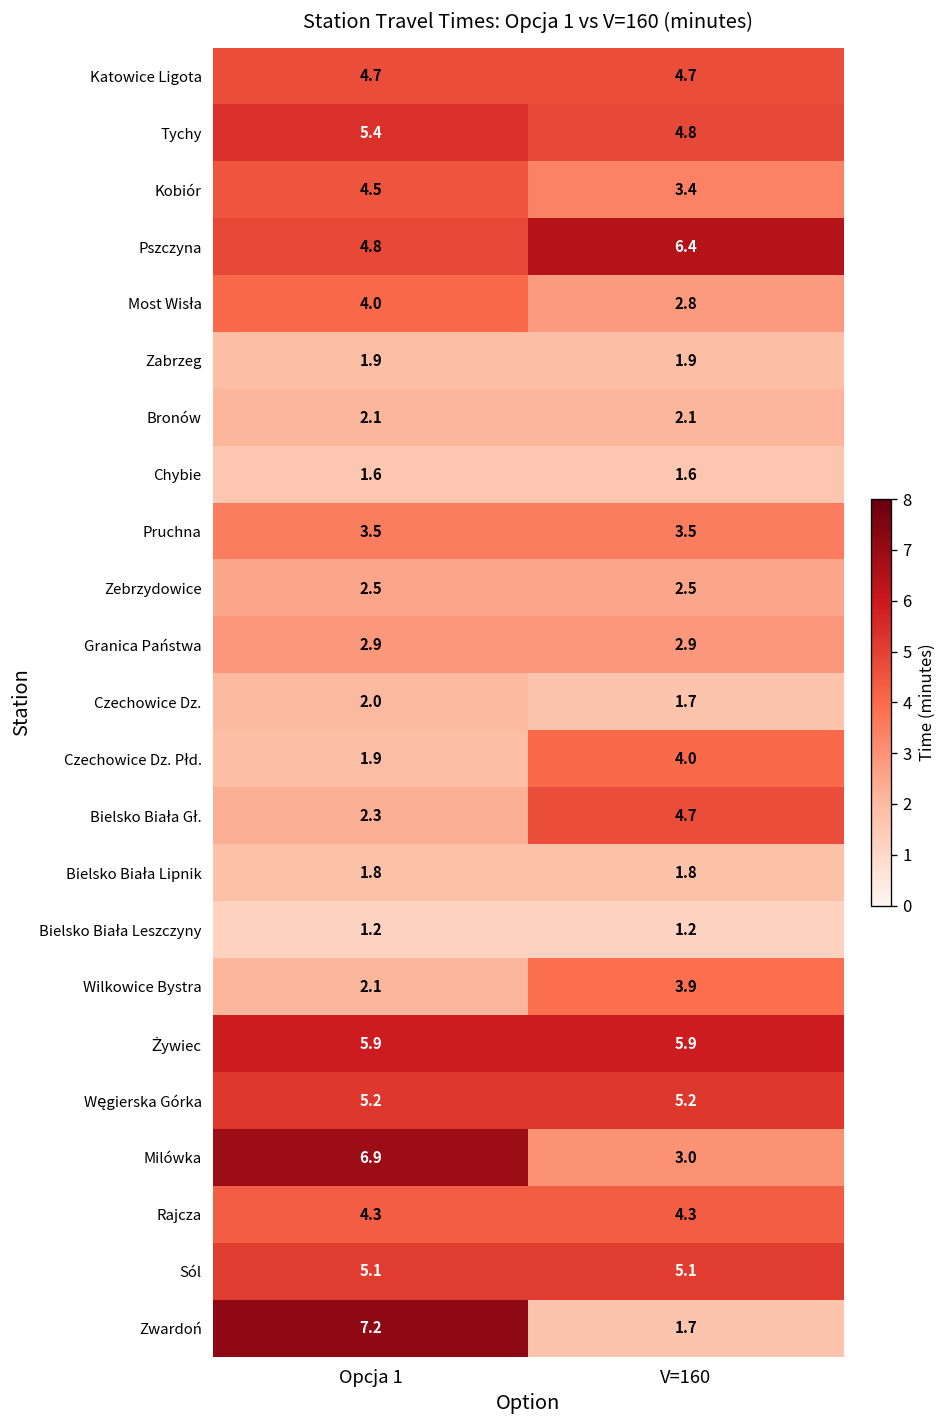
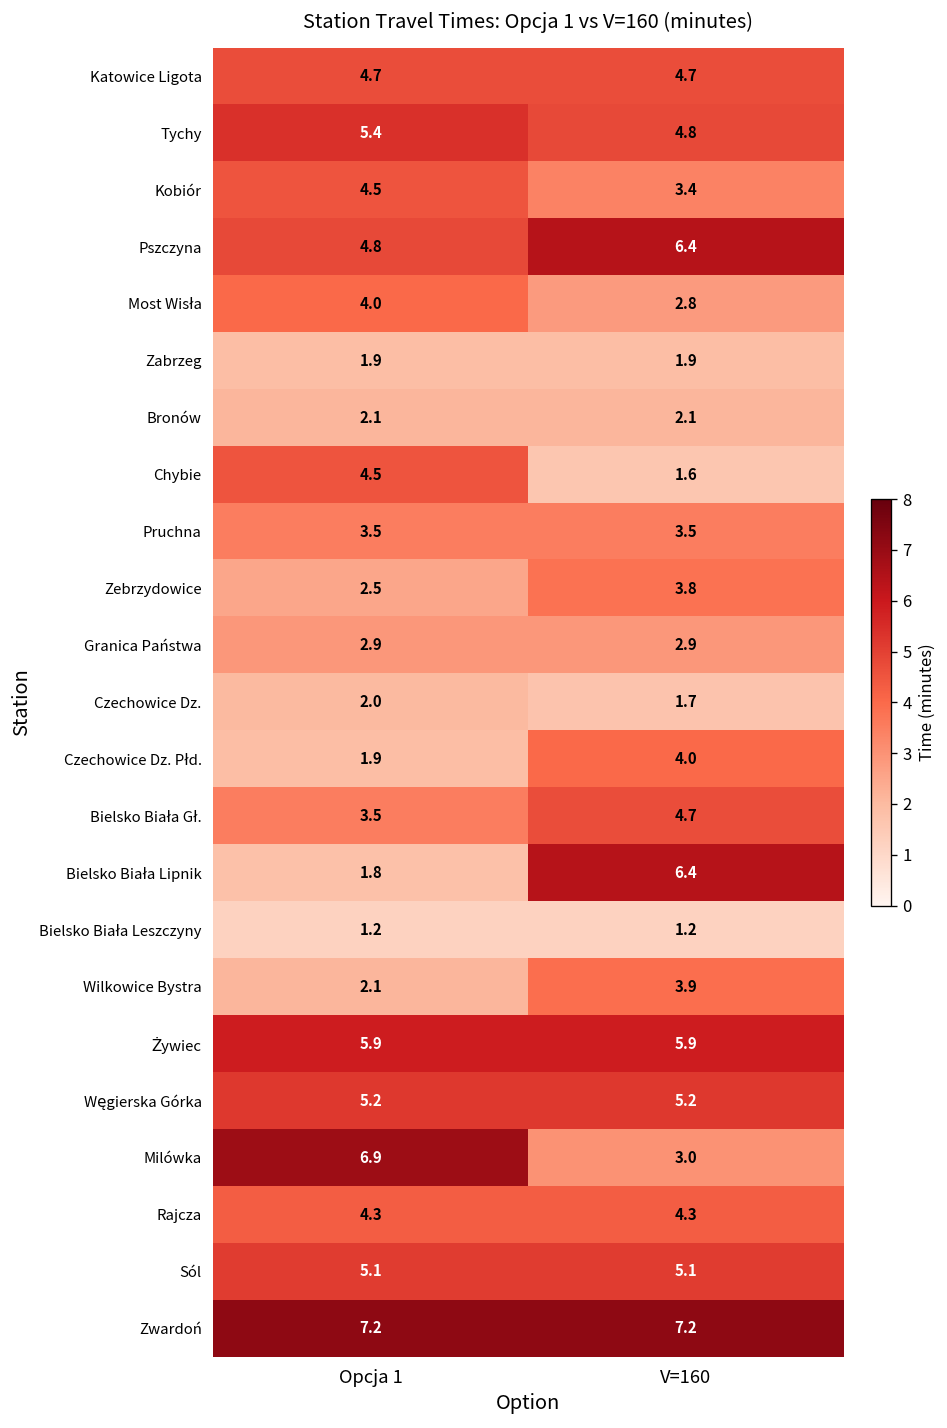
  {
    "Katowice Ligota": {
      "Opcja 1": 4.7,
      "V=160": 4.7
    },
    "Tychy": {
      "Opcja 1": 5.4,
      "V=160": 4.8
    },
    "Kobiór": {
      "Opcja 1": 4.5,
      "V=160": 3.4
    },
    "Pszczyna": {
      "Opcja 1": 4.8,
      "V=160": 6.4
    },
    "Most Wisła": {
      "Opcja 1": 4.0,
      "V=160": 2.8
    },
    "Zabrzeg": {
      "Opcja 1": 1.9,
      "V=160": 1.9
    },
    "Bronów": {
      "Opcja 1": 2.1,
      "V=160": 2.1
    },
    "Chybie": {
-     "Opcja 1": 1.6,
+     "Opcja 1": 4.5,
      "V=160": 1.6
    },
    "Pruchna": {
      "Opcja 1": 3.5,
      "V=160": 3.5
    },
    "Zebrzydowice": {
      "Opcja 1": 2.5,
-     "V=160": 2.5
+     "V=160": 3.8
    },
    "Granica Państwa": {
      "Opcja 1": 2.9,
      "V=160": 2.9
    },
    "Czechowice Dz.": {
      "Opcja 1": 2.0,
      "V=160": 1.7
    },
    "Czechowice Dz. Płd.": {
      "Opcja 1": 1.9,
      "V=160": 4.0
    },
    "Bielsko Biała Gł.": {
-     "Opcja 1": 2.3,
+     "Opcja 1": 3.5,
      "V=160": 4.7
    },
    "Bielsko Biała Lipnik": {
      "Opcja 1": 1.8,
-     "V=160": 1.8
+     "V=160": 6.4
    },
    "Bielsko Biała Leszczyny": {
      "Opcja 1": 1.2,
      "V=160": 1.2
    },
    "Wilkowice Bystra": {
      "Opcja 1": 2.1,
      "V=160": 3.9
    },
    "Żywiec": {
      "Opcja 1": 5.9,
      "V=160": 5.9
    },
    "Węgierska Górka": {
      "Opcja 1": 5.2,
      "V=160": 5.2
    },
    "Milówka": {
      "Opcja 1": 6.9,
      "V=160": 3.0
    },
    "Rajcza": {
      "Opcja 1": 4.3,
      "V=160": 4.3
    },
    "Sól": {
      "Opcja 1": 5.1,
      "V=160": 5.1
    },
    "Zwardoń": {
      "Opcja 1": 7.2,
-     "V=160": 1.7
+     "V=160": 7.2
    }
  }
